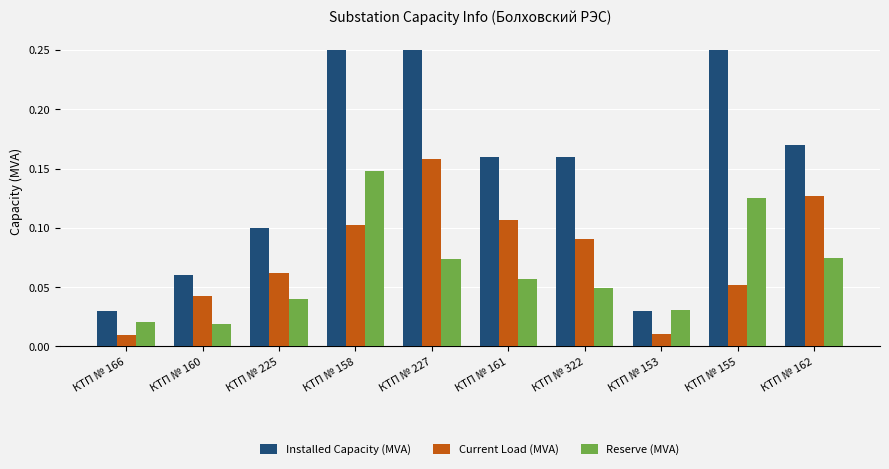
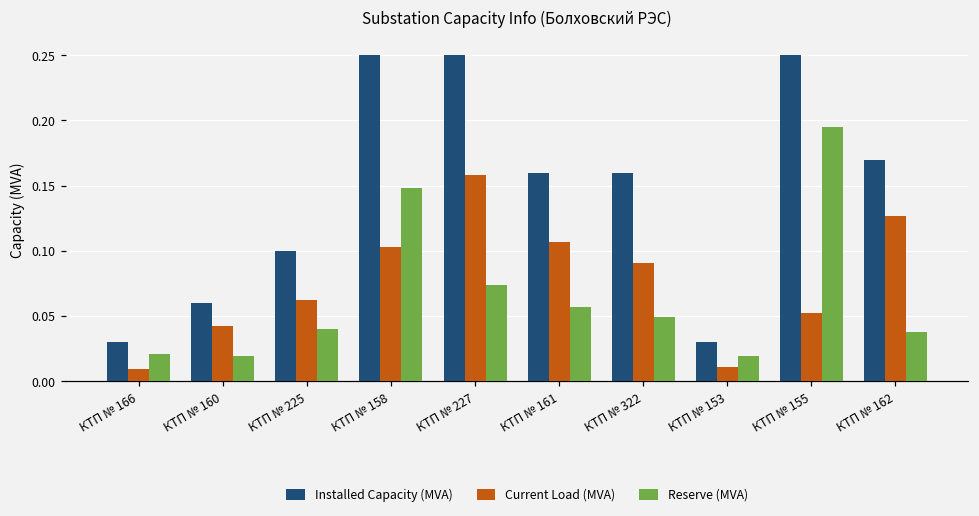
  {
    "Installed Capacity (MVA)": {
      "КТП № 166": 0.030,
      "КТП № 160": 0.060,
      "КТП № 225": 0.100,
      "КТП № 158": 0.250,
      "КТП № 227": 0.250,
      "КТП № 161": 0.160,
      "КТП № 322": 0.160,
      "КТП № 153": 0.030,
      "КТП № 155": 0.250,
      "КТП № 162": 0.170
    },
    "Current Load (MVA)": {
      "КТП № 166": 0.009,
      "КТП № 160": 0.042,
      "КТП № 225": 0.062,
      "КТП № 158": 0.103,
      "КТП № 227": 0.159,
      "КТП № 161": 0.107,
      "КТП № 322": 0.091,
      "КТП № 153": 0.011,
      "КТП № 155": 0.052,
      "КТП № 162": 0.127
    },
    "Reserve (MVA)": {
      "КТП № 166": 0.021,
      "КТП № 160": 0.019,
      "КТП № 225": 0.040,
      "КТП № 158": 0.148,
      "КТП № 227": 0.074,
      "КТП № 161": 0.057,
      "КТП № 322": 0.050,
-     "КТП № 153": 0.031,
-     "КТП № 155": 0.125,
-     "КТП № 162": 0.075
+     "КТП № 153": 0.019,
+     "КТП № 155": 0.195,
+     "КТП № 162": 0.038
    }
  }
